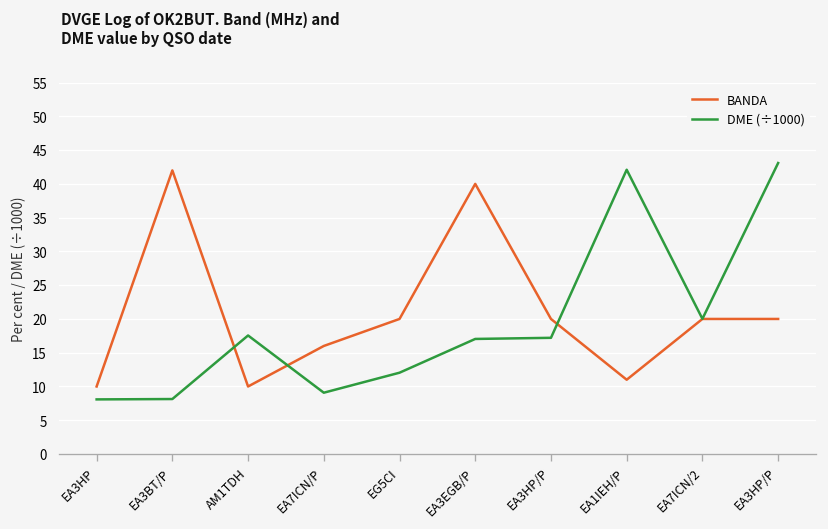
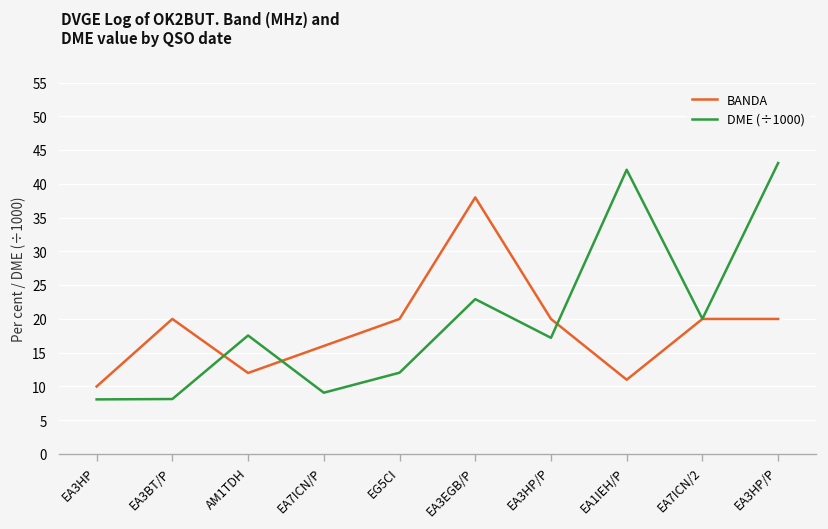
  {
    "BANDA": {
      "EA3HP": 10,
-     "EA3BT/P": 42,
-     "AM1TDH": 10,
+     "EA3BT/P": 20,
+     "AM1TDH": 12,
      "EA7ICN/P": 16,
      "EG5CI": 20,
-     "EA3EGB/P": 40,
+     "EA3EGB/P": 38,
      "EA1IEH/P": 11
    },
    "DME (÷1000)": {
      "EA3HP": 8,
      "EA3BT/P": 8,
      "AM1TDH": 18,
      "EA7ICN/P": 9,
      "EG5CI": 12,
-     "EA3EGB/P": 17,
+     "EA3EGB/P": 23,
      "EA1IEH/P": 42
    }
  }
